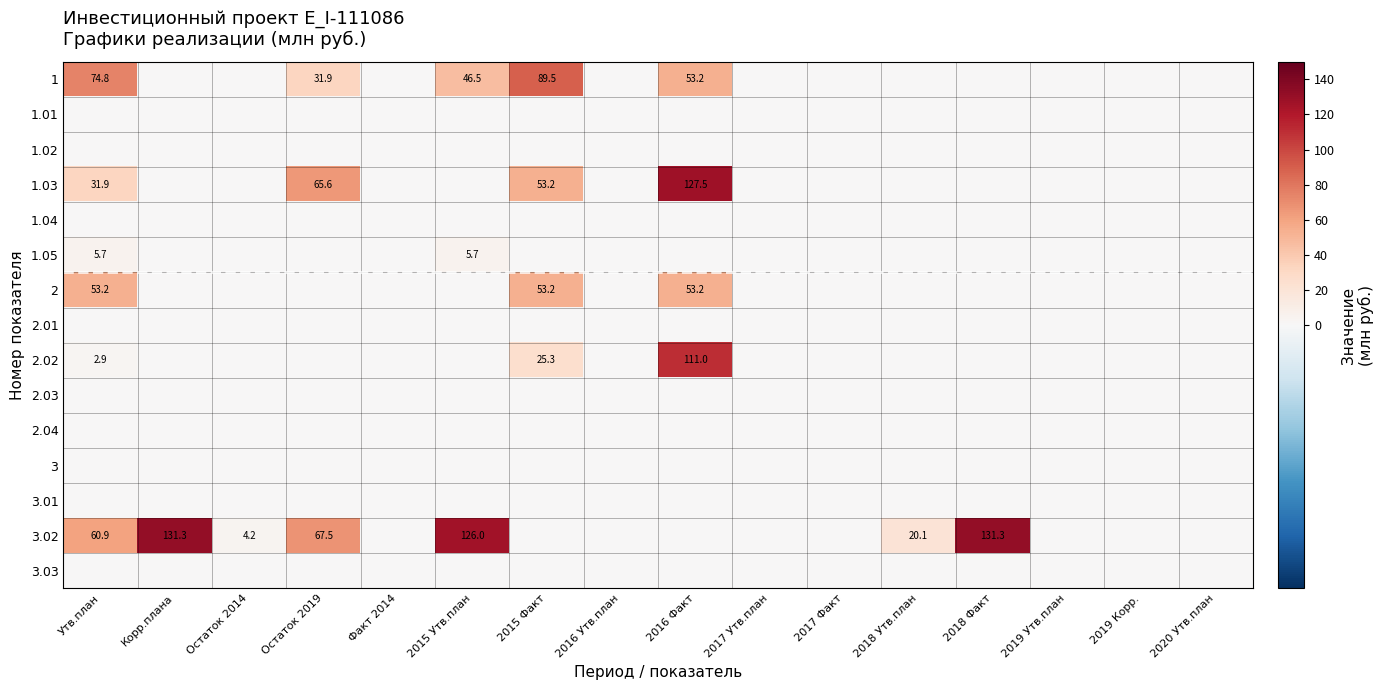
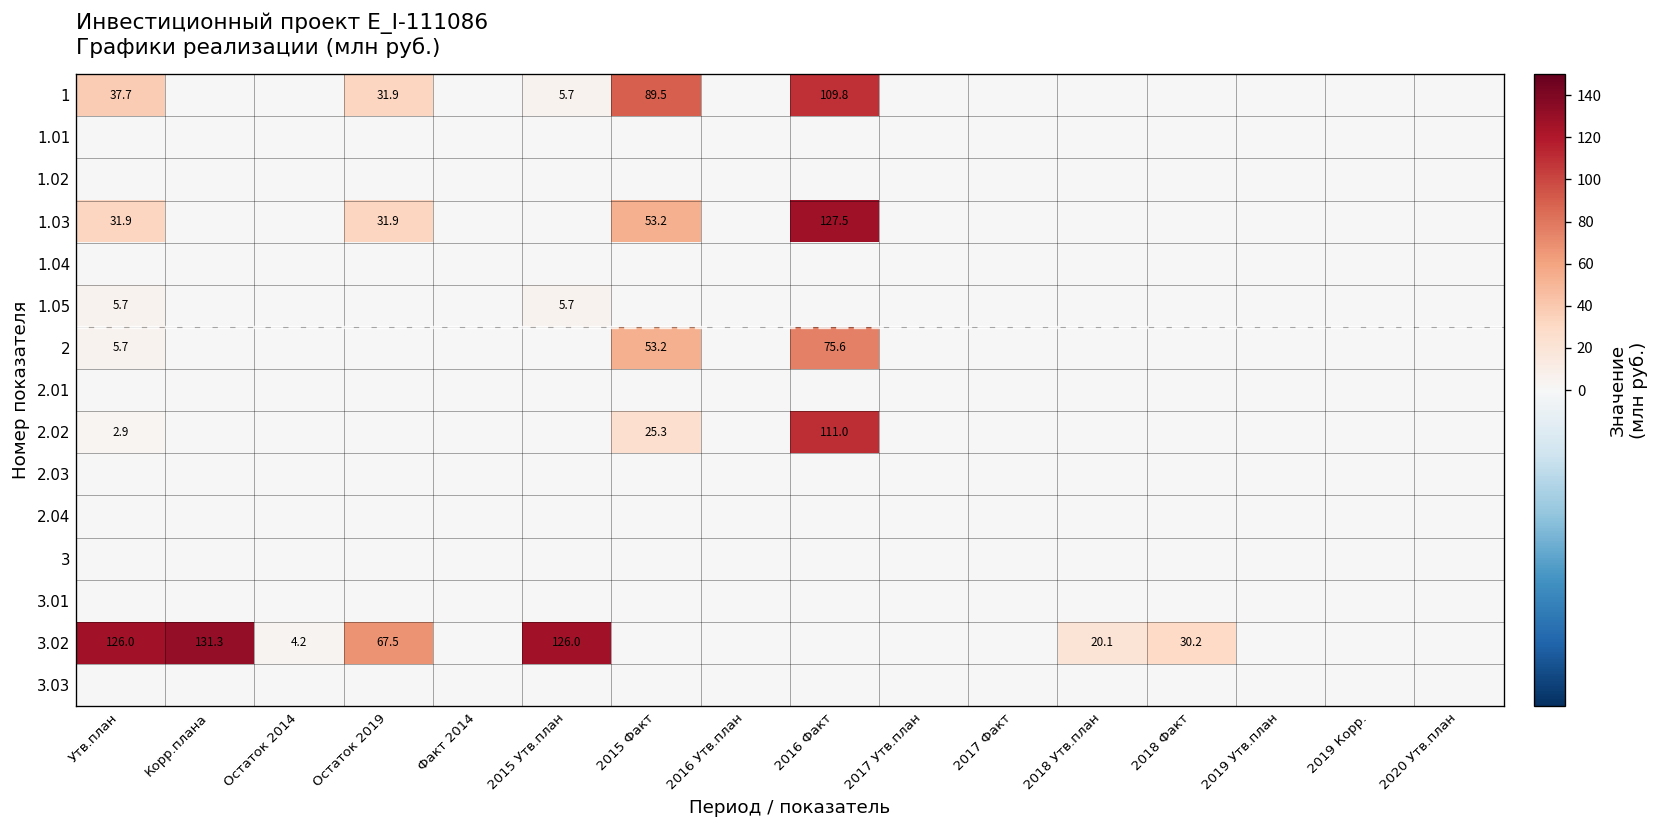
  {
    "1": {
-     "Утв.план": 74.8,
+     "Утв.план": 37.7,
      "Остаток 2019": 31.9,
-     "2015 Утв.план": 46.5,
+     "2015 Утв.план": 5.7,
      "2015 Факт": 89.5,
-     "2016 Факт": 53.2
+     "2016 Факт": 109.8
    },
    "1.03": {
      "Утв.план": 31.9,
-     "Остаток 2019": 65.6,
+     "Остаток 2019": 31.9,
      "2015 Факт": 53.2,
      "2016 Факт": 127.5
    },
    "1.05": {
      "Утв.план": 5.7,
      "2015 Утв.план": 5.7
    },
    "2": {
-     "Утв.план": 53.2,
+     "Утв.план": 5.7,
      "2015 Факт": 53.2,
-     "2016 Факт": 53.2
+     "2016 Факт": 75.6
    },
    "2.02": {
      "Утв.план": 2.9,
      "2015 Факт": 25.3,
      "2016 Факт": 111.0
    },
    "3.02": {
-     "Утв.план": 60.9,
+     "Утв.план": 126.0,
      "Корр.плана": 131.3,
      "Остаток 2014": 4.2,
      "Остаток 2019": 67.5,
      "2015 Утв.план": 126.0,
      "2018 Утв.план": 20.1,
-     "2018 Факт": 131.3
+     "2018 Факт": 30.2
    }
  }
